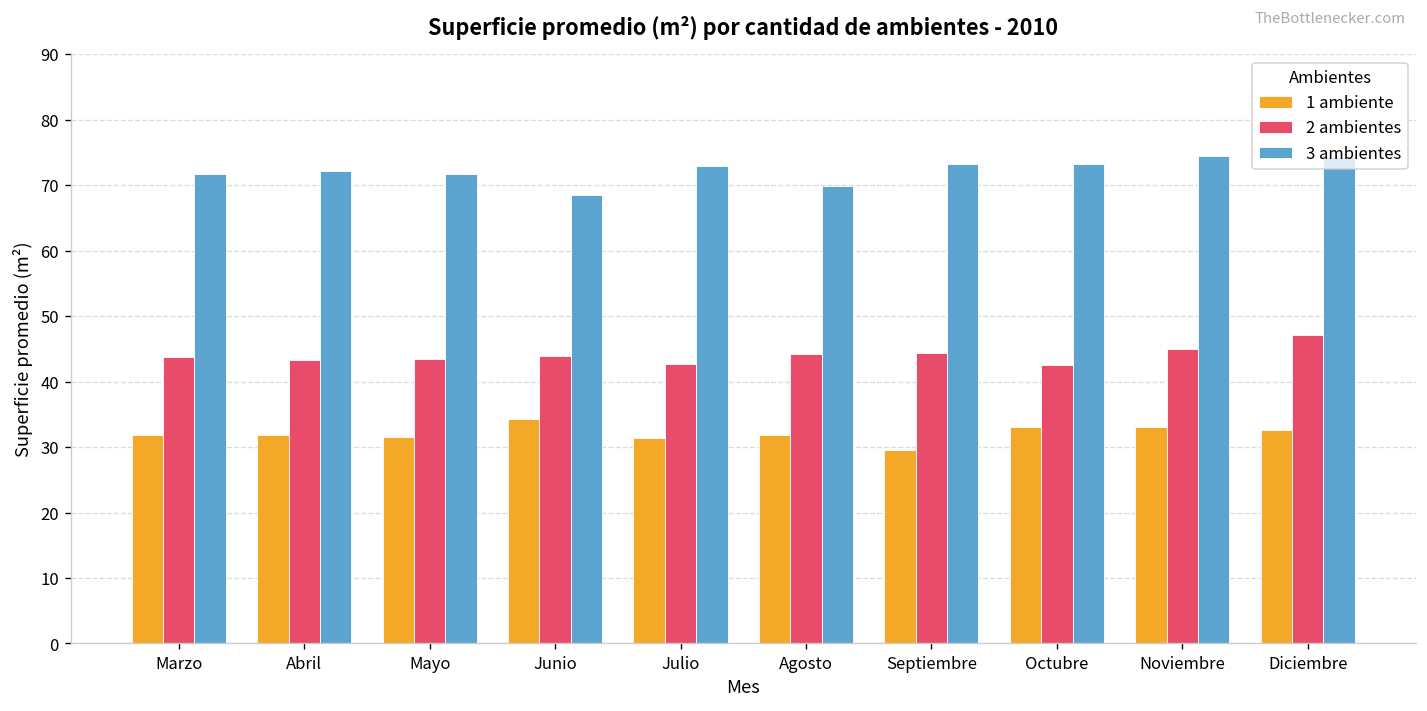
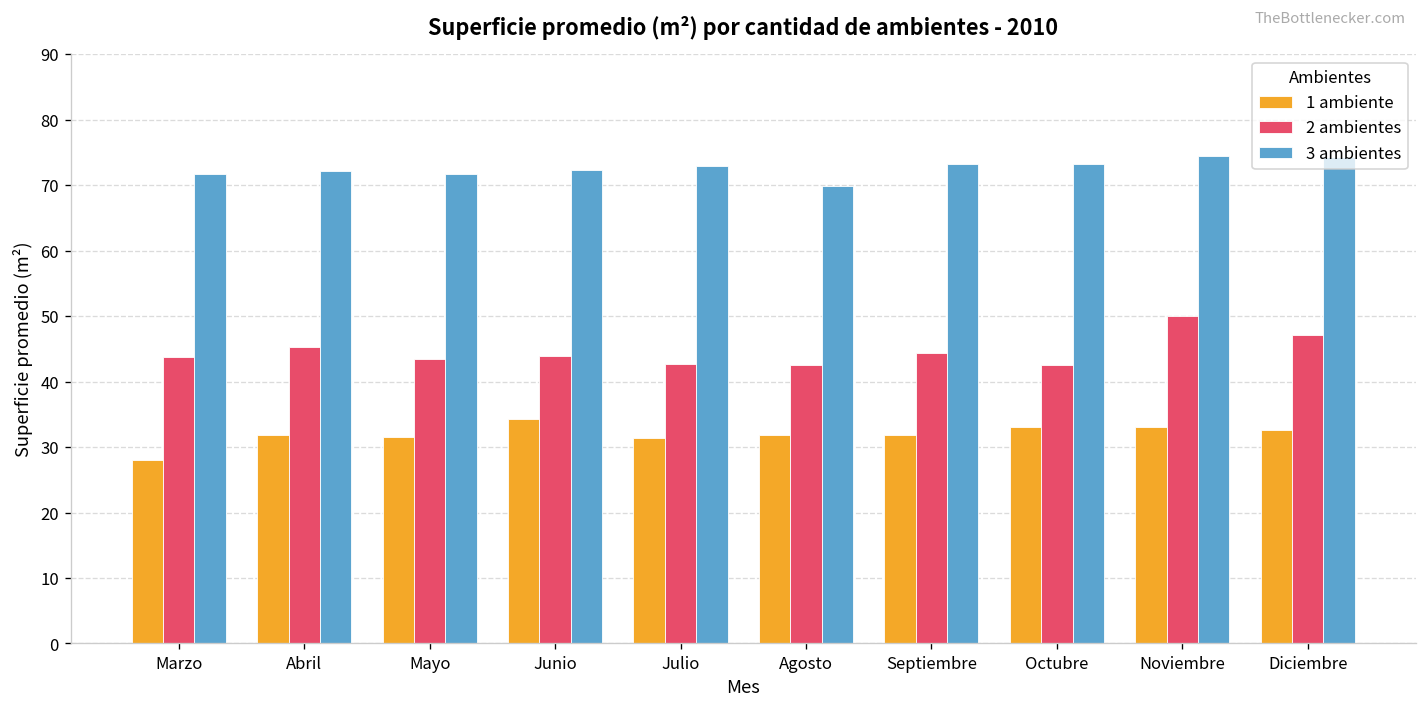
  {
    "1 ambiente": {
-     "Marzo": 32,
+     "Marzo": 28,
      "Abril": 32,
      "Mayo": 32,
      "Junio": 34,
      "Julio": 31,
      "Agosto": 32,
-     "Septiembre": 30,
+     "Septiembre": 32,
      "Octubre": 33,
      "Noviembre": 33,
      "Diciembre": 33
    },
    "2 ambientes": {
      "Marzo": 44,
-     "Abril": 43,
+     "Abril": 45,
      "Mayo": 43,
      "Junio": 44,
      "Julio": 43,
-     "Agosto": 44,
+     "Agosto": 43,
      "Septiembre": 44,
      "Octubre": 43,
-     "Noviembre": 45,
+     "Noviembre": 50,
      "Diciembre": 47
    },
    "3 ambientes": {
      "Marzo": 72,
      "Abril": 72,
      "Mayo": 72,
-     "Junio": 68,
+     "Junio": 72,
      "Julio": 73,
      "Agosto": 70,
      "Septiembre": 73,
      "Octubre": 73,
      "Noviembre": 74
    }
  }
